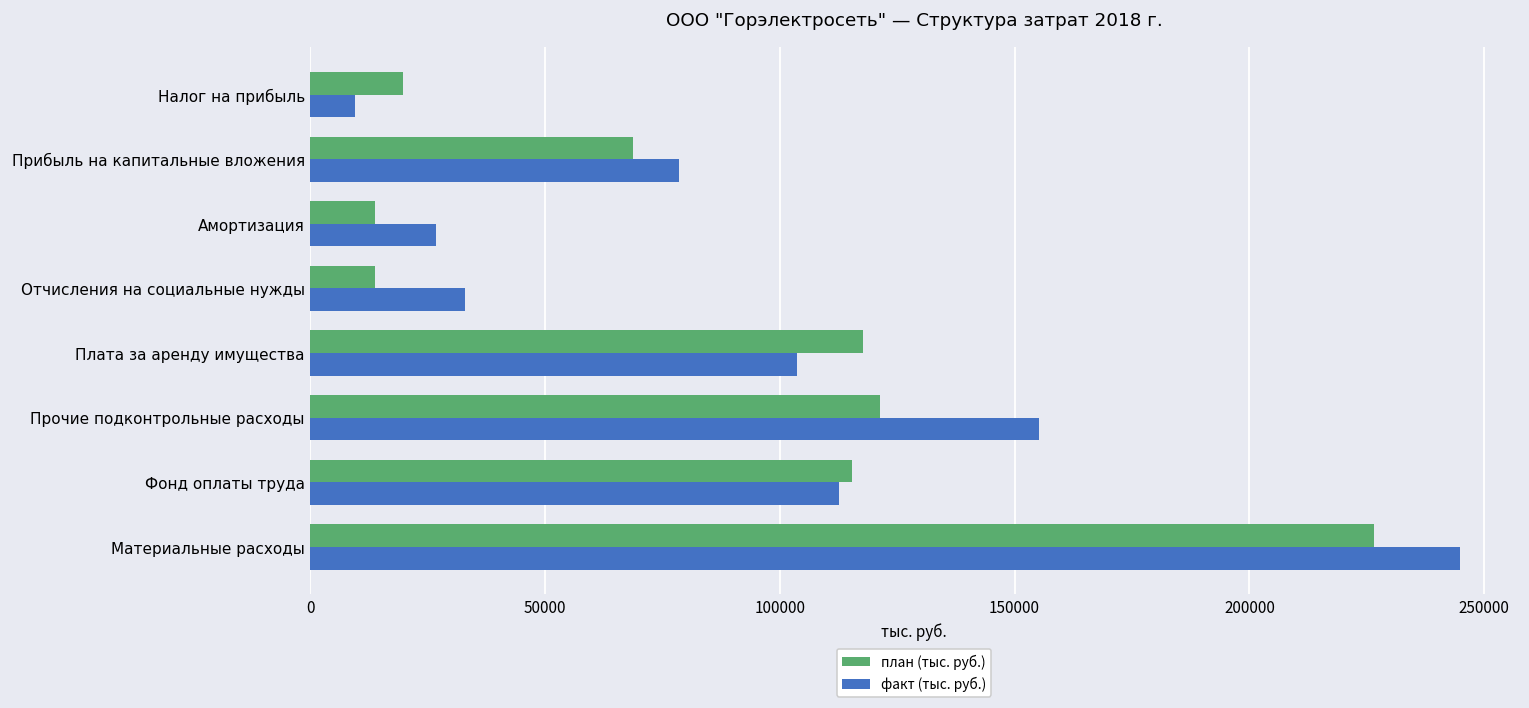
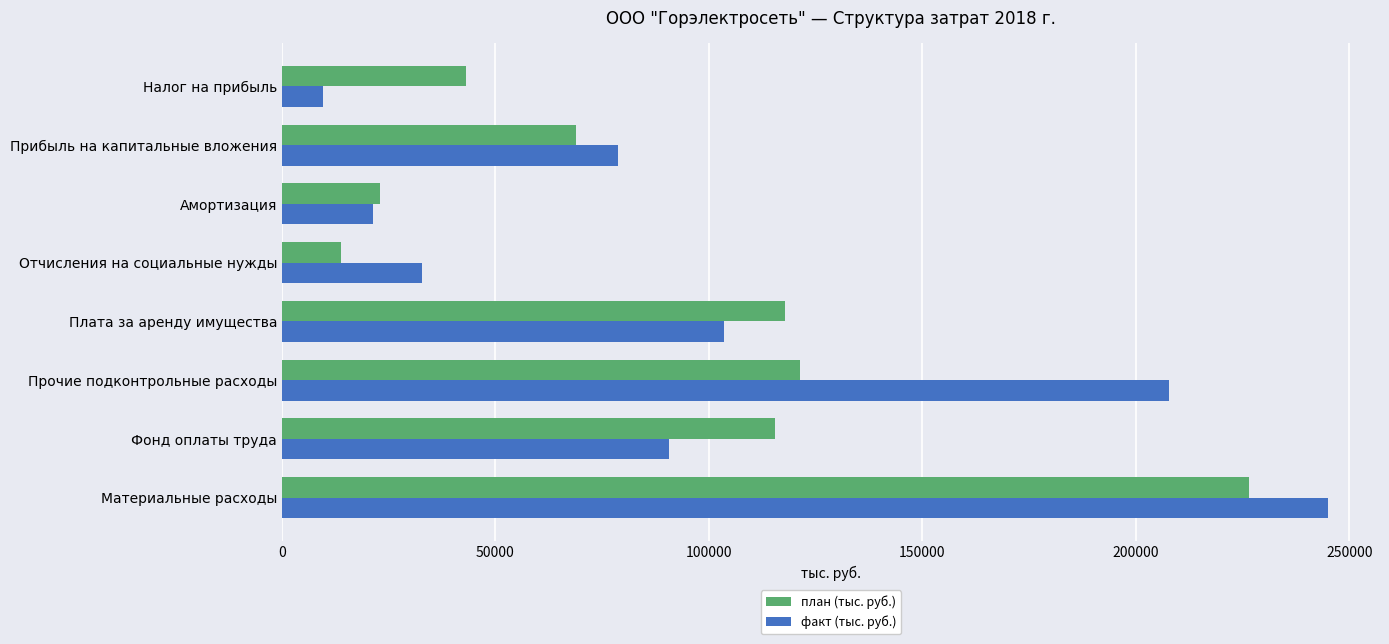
  {
    "план (тыс. руб.)": {
-     "Налог на прибыль": 20000,
+     "Налог на прибыль": 43000,
      "Прибыль на капитальные вложения": 69000,
-     "Амортизация": 14000,
+     "Амортизация": 23000,
      "Отчисления на социальные нужды": 14000,
      "Плата за аренду имущества": 118000,
      "Прочие подконтрольные расходы": 121000,
      "Фонд оплаты труда": 115000,
      "Материальные расходы": 227000
    },
    "факт (тыс. руб.)": {
      "Налог на прибыль": 10000,
      "Прибыль на капитальные вложения": 79000,
-     "Амортизация": 27000,
+     "Амортизация": 21000,
      "Отчисления на социальные нужды": 33000,
      "Плата за аренду имущества": 104000,
-     "Прочие подконтрольные расходы": 155000,
-     "Фонд оплаты труда": 113000,
+     "Прочие подконтрольные расходы": 208000,
+     "Фонд оплаты труда": 91000,
      "Материальные расходы": 245000
    }
  }
